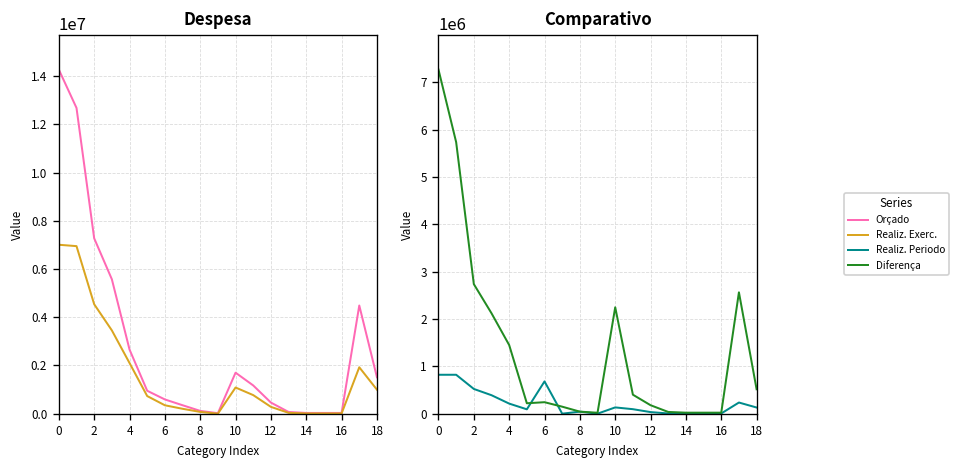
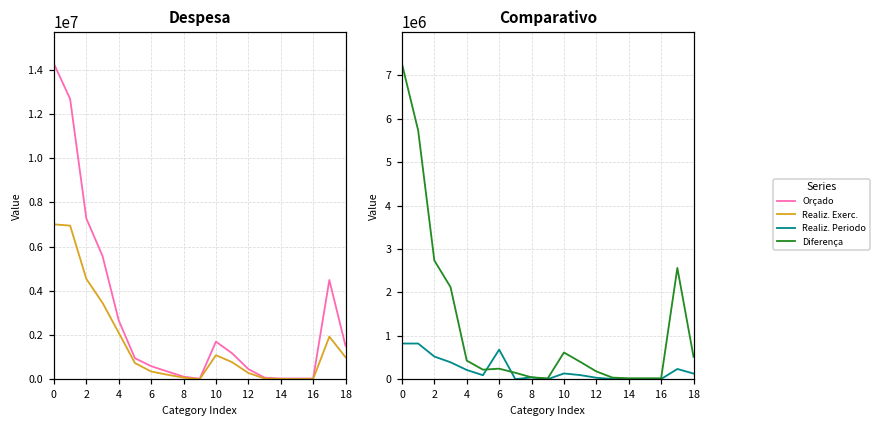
  {
    "Despesa": {
      "Orçado": {
        "0": 14300000,
        "2": 7300000,
        "4": 2700000,
        "6": 600000,
        "10": 1700000,
        "12": 500000,
        "18": 1500000
      },
      "Realiz. Exerc.": {
        "0": 7000000,
        "2": 4500000,
        "4": 2100000,
        "6": 300000,
        "10": 1100000,
        "12": 300000,
        "18": 1000000
      }
    },
    "Comparativo": {
      "Realiz. Periodo": {
        "0": 800000,
        "2": 500000,
        "4": 200000,
        "6": 700000,
        "10": 100000,
        "12": 0,
        "18": 100000
      },
      "Diferença": {
        "0": 7300000,
        "2": 2700000,
-       "4": 1400000,
+       "4": 400000,
        "6": 200000,
-       "10": 2200000,
+       "10": 600000,
        "12": 200000,
        "18": 500000
      }
    }
  }
